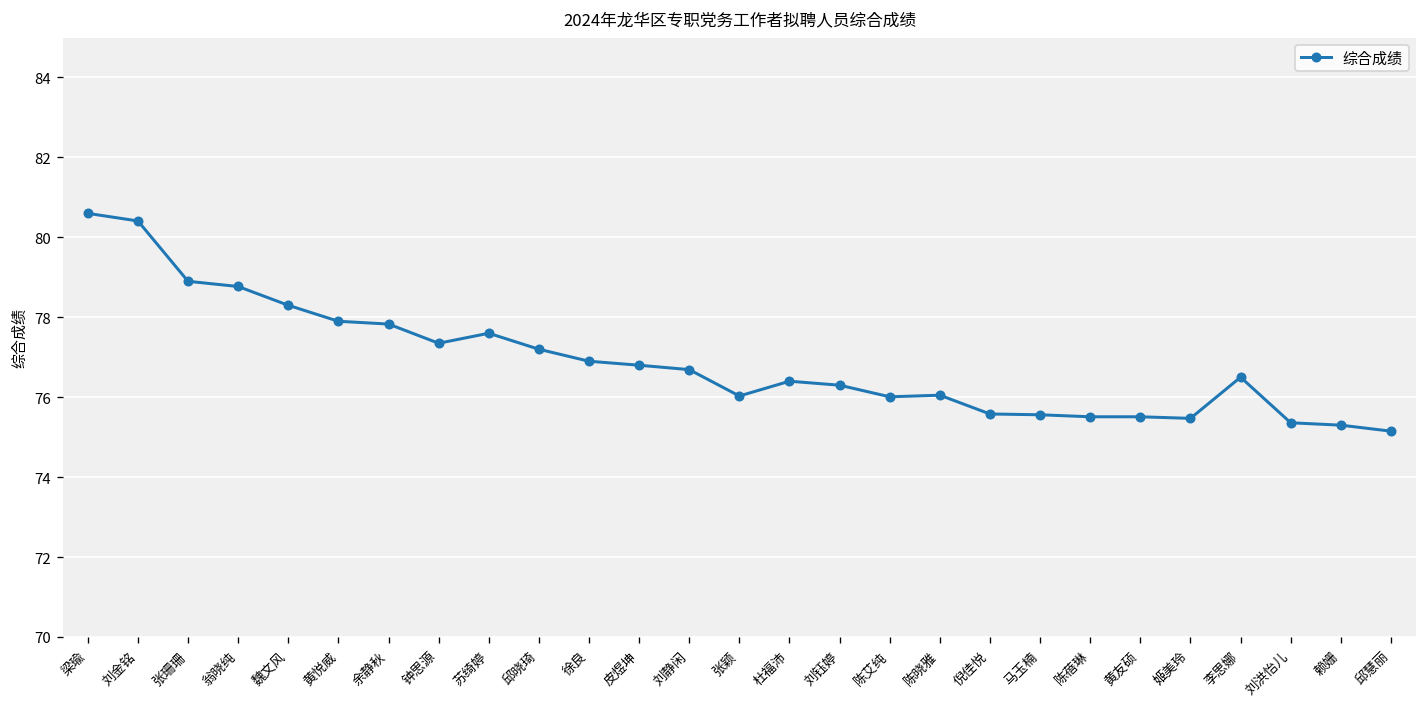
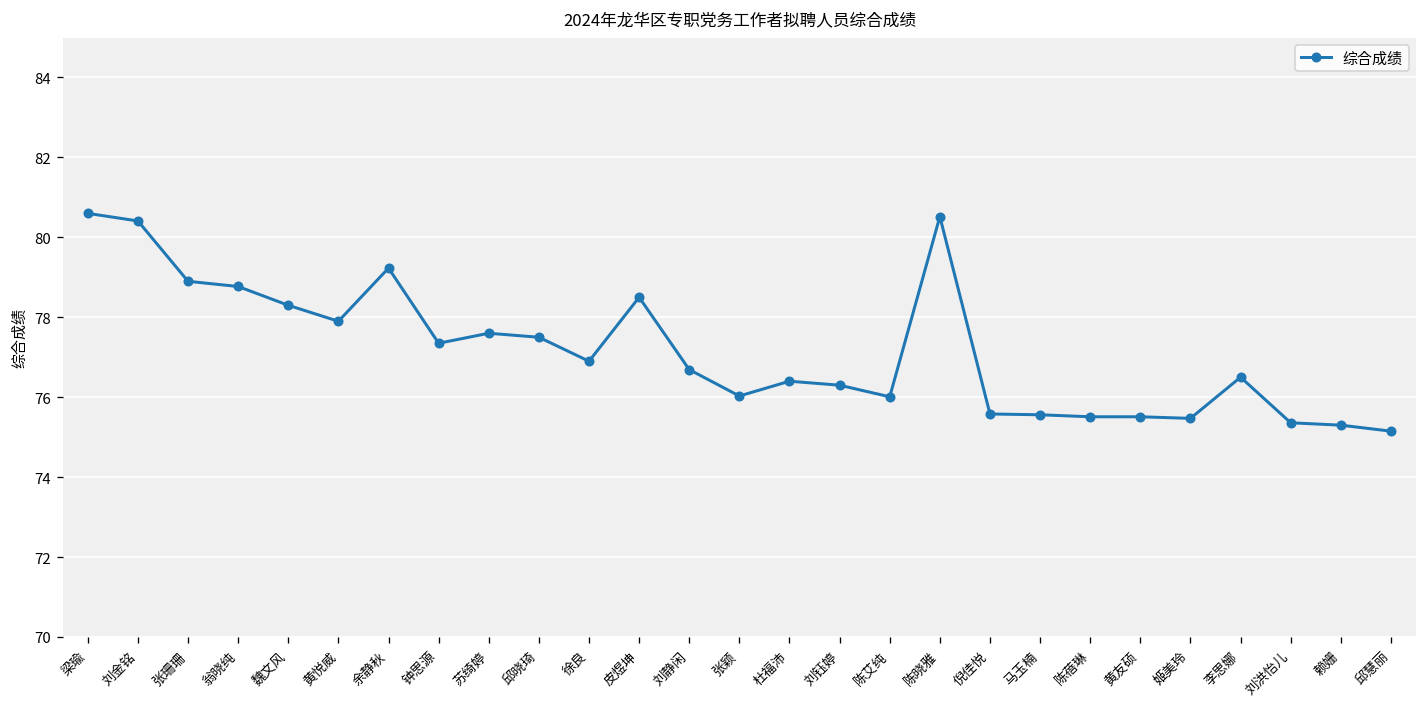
  {
    "梁瑜": 80.6,
    "刘金铭": 80.4,
    "张珊珊": 78.9,
    "翁晓纯": 78.8,
    "魏文风": 78.3,
    "黄悦威": 77.9,
-   "余静秋": 77.8,
+   "余静秋": 79.2,
    "钟思源": 77.4,
    "苏绮婷": 77.6,
-   "邱晓琦": 77.2,
+   "邱晓琦": 77.5,
    "徐良": 76.9,
-   "皮煜坤": 76.8,
+   "皮煜坤": 78.5,
    "刘静闲": 76.7,
    "张颖": 76.0,
    "杜福沛": 76.4,
    "刘钰婷": 76.3,
    "陈艾纯": 76.0,
-   "陈晓雅": 76.1,
+   "陈晓雅": 80.5,
    "倪佳悦": 75.6,
    "马玉楠": 75.6,
    "陈蓓琳": 75.5,
    "黄友硕": 75.5,
    "姬美玲": 75.5,
    "李思娜": 76.5,
    "刘洪怡儿": 75.4,
    "赖姗": 75.3,
    "邱慧丽": 75.2
  }
